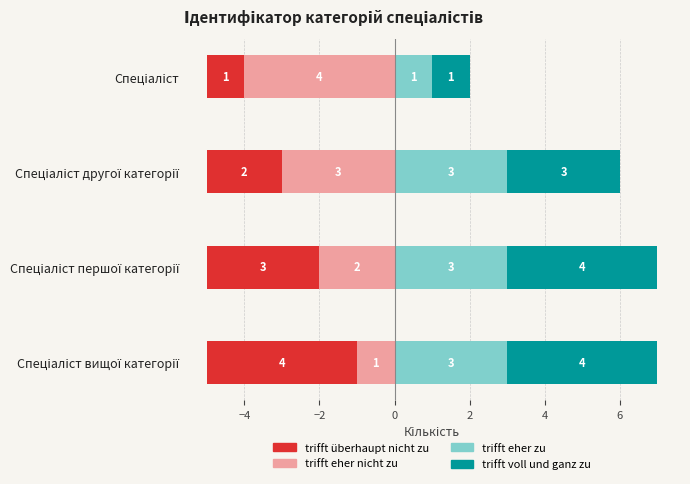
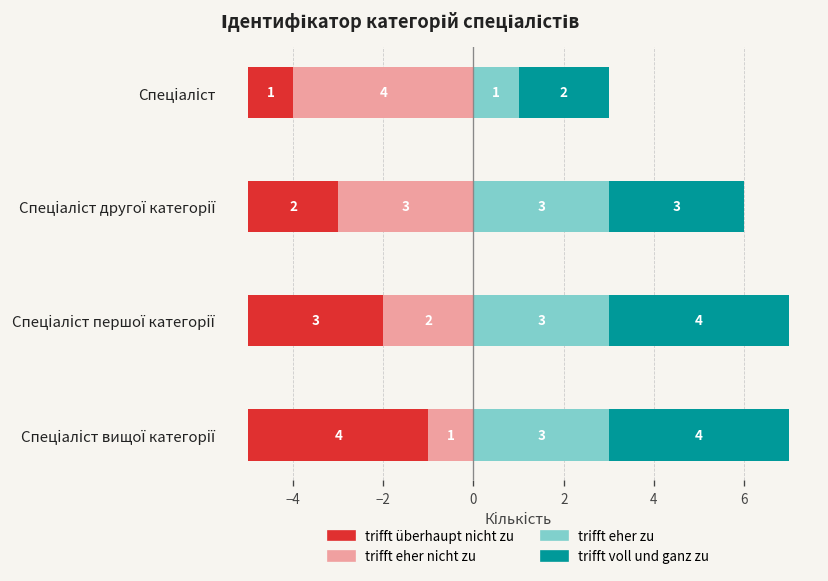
  {
    "trifft eher zu": {
      "Спеціаліст": 1,
      "Спеціаліст другої категорії": 3,
      "Спеціаліст першої категорії": 3,
      "Спеціаліст вищої категорії": 3
    },
    "trifft voll und ganz zu": {
-     "Спеціаліст": 1,
+     "Спеціаліст": 2,
      "Спеціаліст другої категорії": 3,
      "Спеціаліст першої категорії": 4,
      "Спеціаліст вищої категорії": 4
    }
  }
